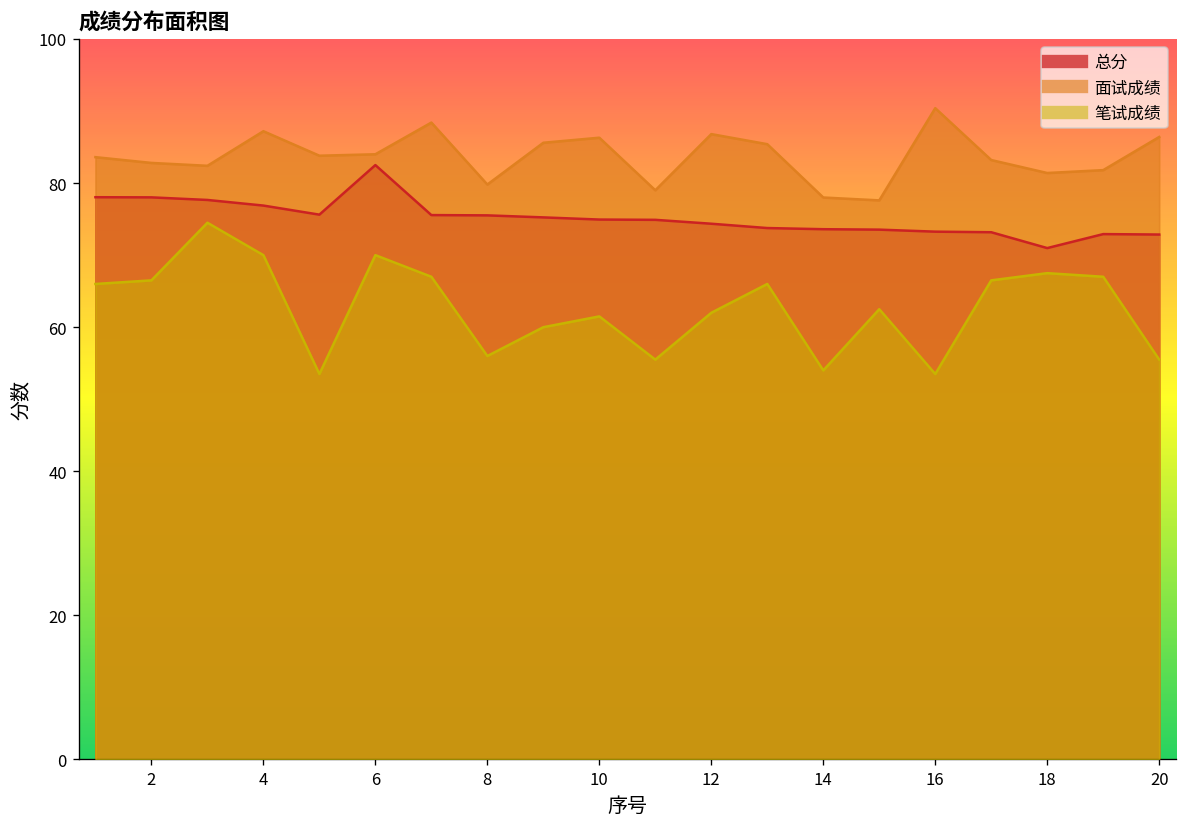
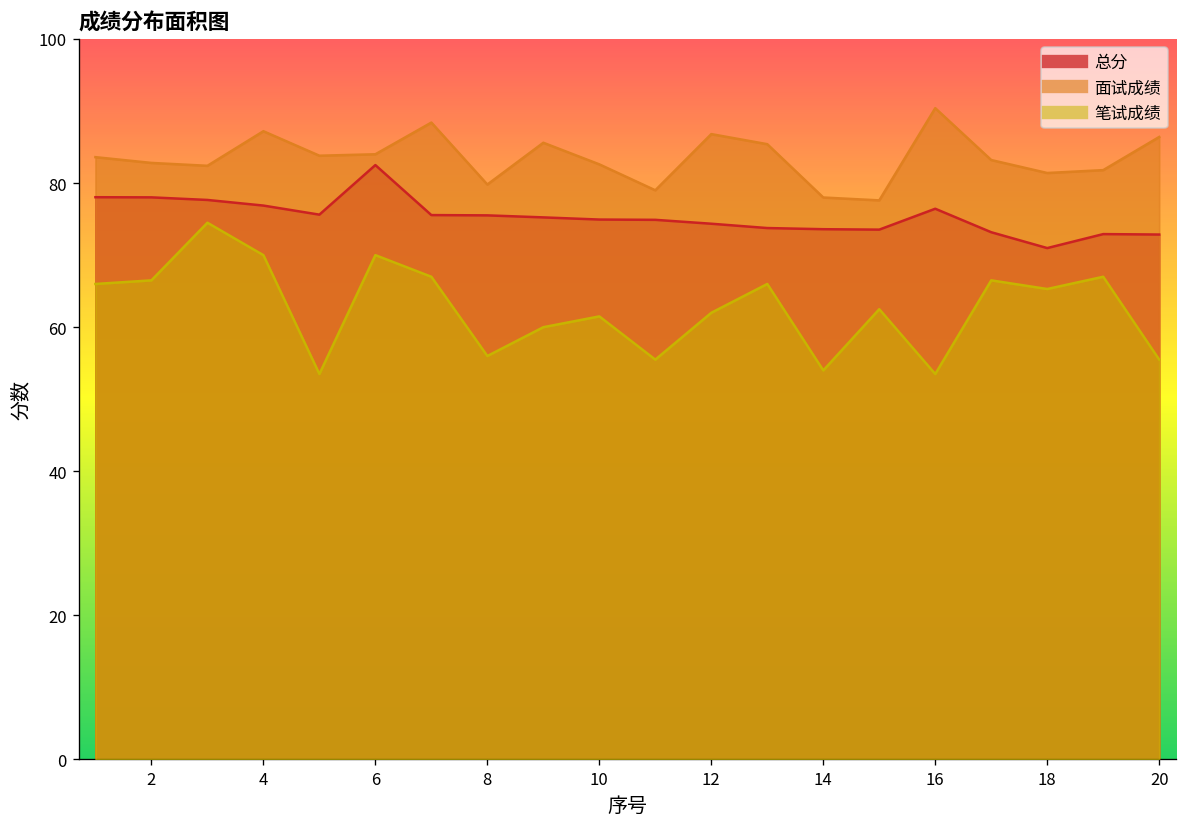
  {
    "总分": {
      "2": 78,
      "4": 77,
      "6": 83,
      "8": 76,
      "10": 75,
      "12": 74,
      "14": 74,
-     "16": 73,
+     "16": 76,
      "18": 71,
      "20": 73
    },
    "面试成绩": {
      "2": 83,
      "4": 87,
      "6": 84,
      "8": 80,
-     "10": 86,
+     "10": 83,
      "12": 87,
      "14": 78,
      "16": 90,
      "18": 81,
      "20": 86
    },
    "笔试成绩": {
      "2": 67,
      "4": 70,
      "6": 70,
      "8": 56,
      "10": 62,
      "12": 62,
      "14": 54,
      "16": 54,
-     "18": 68,
+     "18": 65,
      "20": 56
    }
  }
